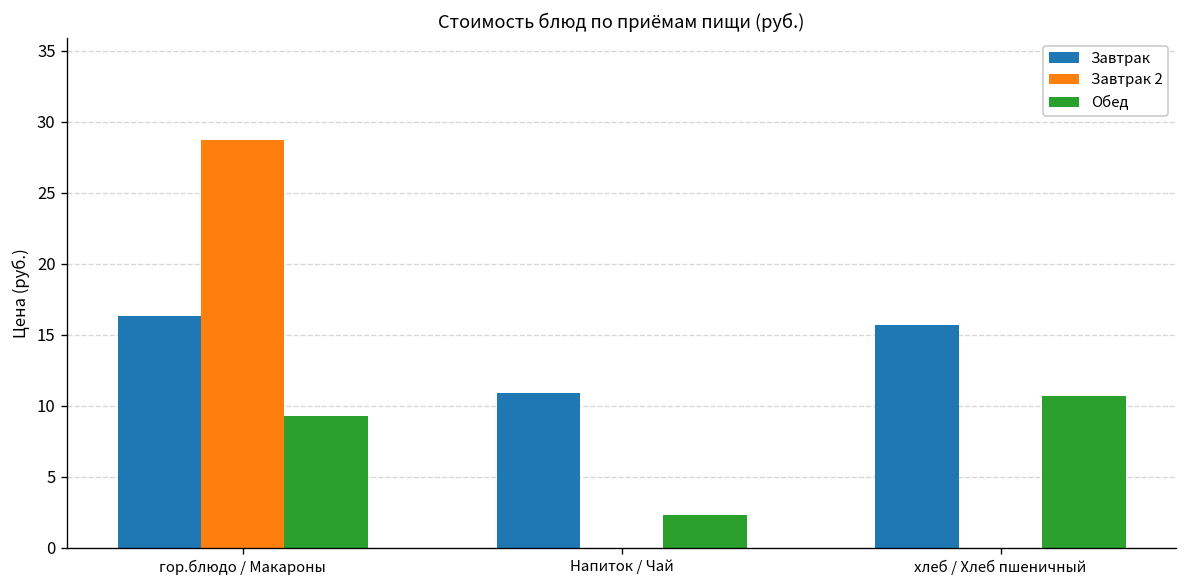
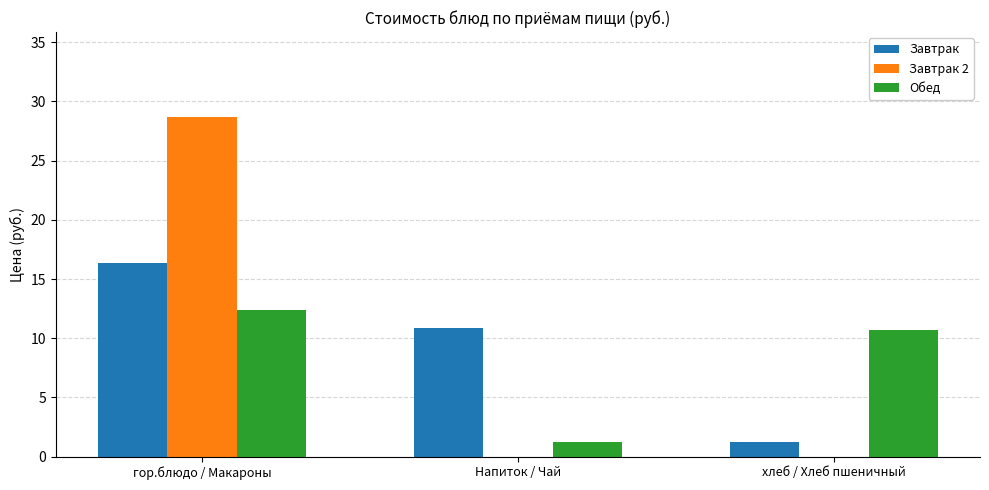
  {
    "Завтрак": {
      "гор.блюдо / Макароны": 16.3,
      "Напиток / Чай": 10.9,
-     "хлеб / Хлеб пшеничный": 15.7
+     "хлеб / Хлеб пшеничный": 1.3
    },
    "Завтрак 2": {
      "гор.блюдо / Макароны": 28.7,
      "Напиток / Чай": 0.0,
      "хлеб / Хлеб пшеничный": 0.0
    },
    "Обед": {
-     "гор.блюдо / Макароны": 9.3,
-     "Напиток / Чай": 2.3,
+     "гор.блюдо / Макароны": 12.4,
+     "Напиток / Чай": 1.2,
      "хлеб / Хлеб пшеничный": 10.7
    }
  }
